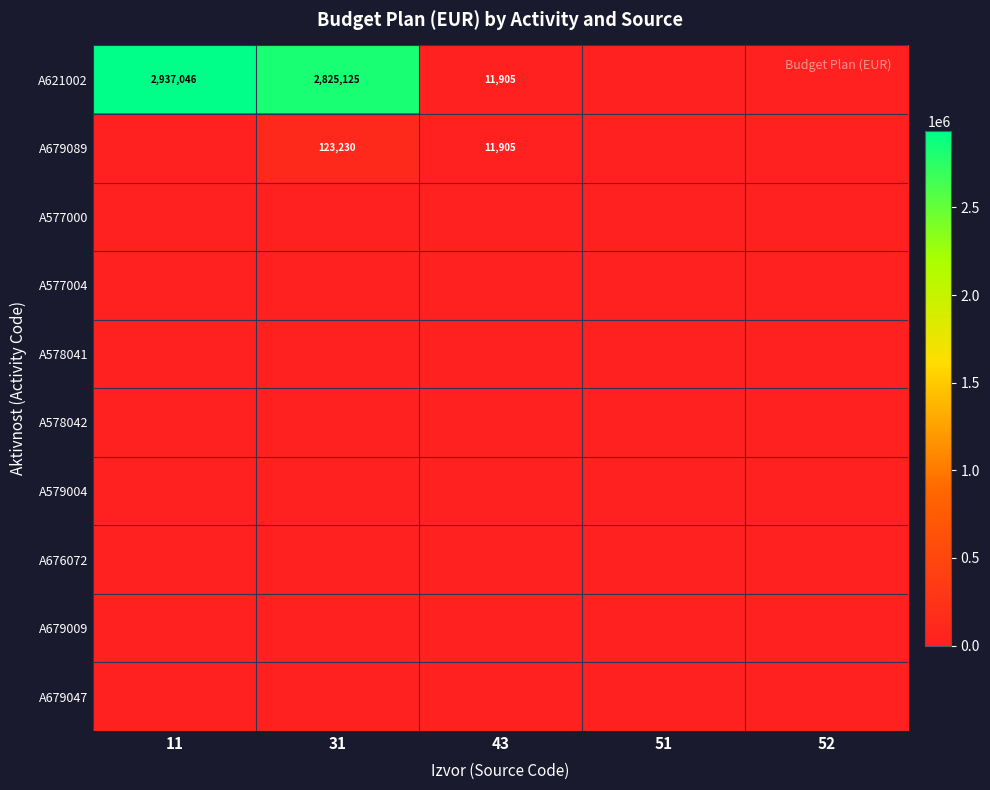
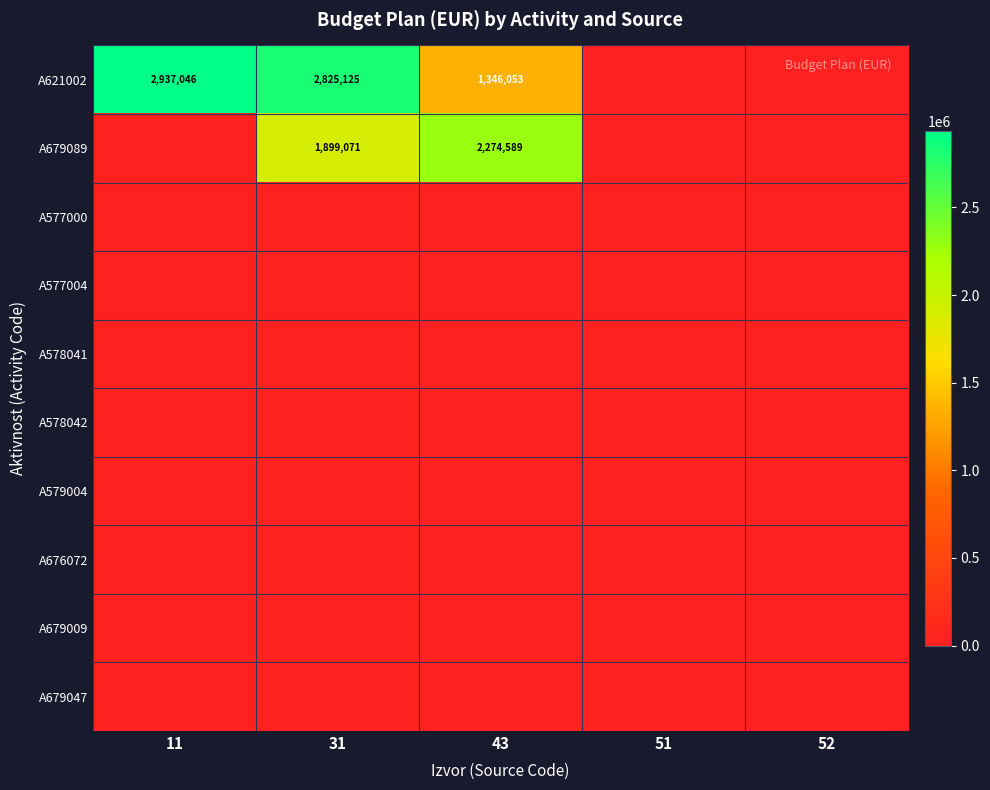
  {
    "A621002": {
      "11": "2,937,046",
      "31": "2,825,125",
-     "43": "11,905"
+     "43": "1,346,053"
    },
    "A679089": {
-     "31": "123,230",
-     "43": "11,905"
+     "31": "1,899,071",
+     "43": "2,274,589"
    }
  }
